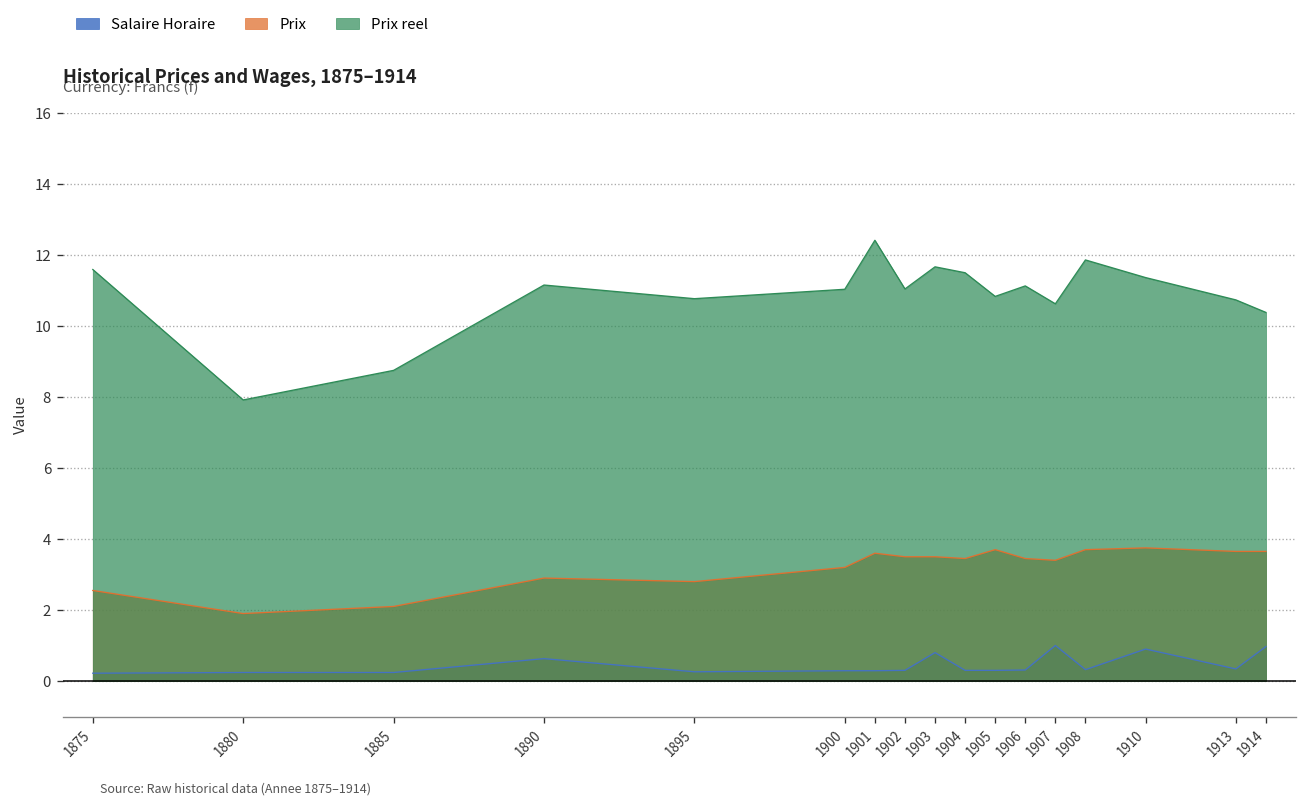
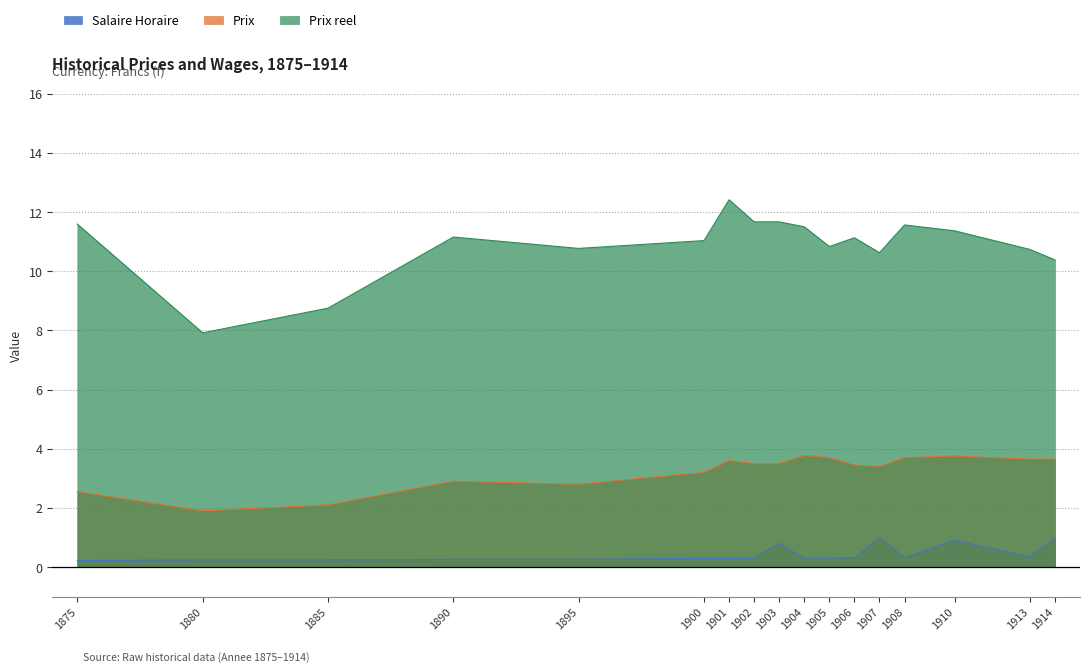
  {
    "Salaire Horaire": {
      "1875": 0.2,
      "1880": 0.2,
      "1885": 0.2,
-     "1890": 0.6,
+     "1890": 0.3,
      "1895": 0.3,
      "1900": 0.3,
      "1901": 0.3,
      "1902": 0.3,
      "1903": 0.8,
      "1904": 0.3,
      "1905": 0.3,
      "1906": 0.3,
      "1907": 1.0,
      "1908": 0.3,
      "1910": 0.9,
      "1913": 0.3,
      "1914": 1.0
    },
    "Prix": {
      "1875": 2.6,
      "1880": 1.9,
      "1885": 2.1,
      "1890": 2.9,
      "1895": 2.8,
      "1900": 3.2,
      "1901": 3.6,
      "1902": 3.5,
      "1903": 3.5,
-     "1904": 3.5,
+     "1904": 3.8,
      "1905": 3.7,
      "1906": 3.5,
      "1907": 3.4,
      "1908": 3.7,
      "1910": 3.8,
      "1913": 3.7,
      "1914": 3.7
    },
    "Prix reel": {
      "1875": 11.6,
      "1880": 7.9,
      "1885": 8.8,
      "1890": 11.2,
      "1895": 10.8,
      "1900": 11.0,
      "1901": 12.4,
-     "1902": 11.0,
+     "1902": 11.7,
      "1903": 11.7,
      "1904": 11.5,
      "1905": 10.8,
      "1906": 11.1,
      "1907": 10.6,
-     "1908": 11.9,
+     "1908": 11.6,
      "1910": 11.4,
      "1913": 10.7,
      "1914": 10.4
    }
  }
